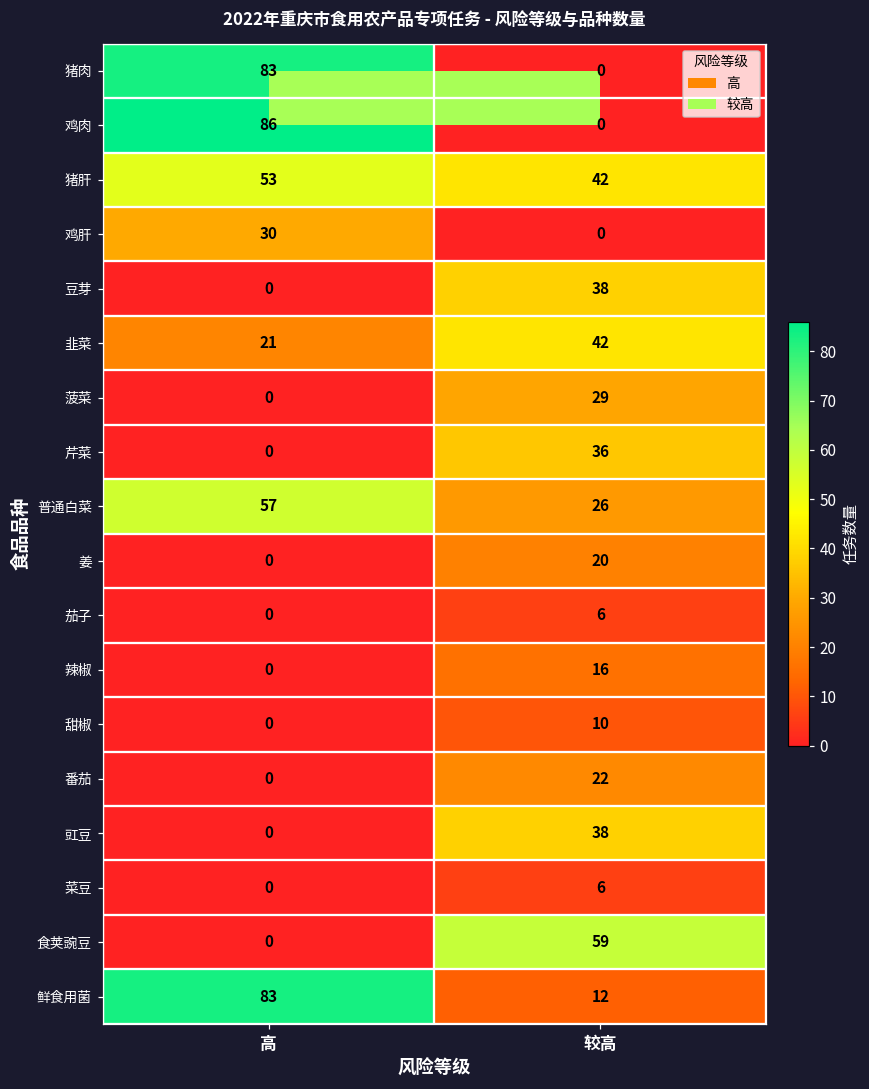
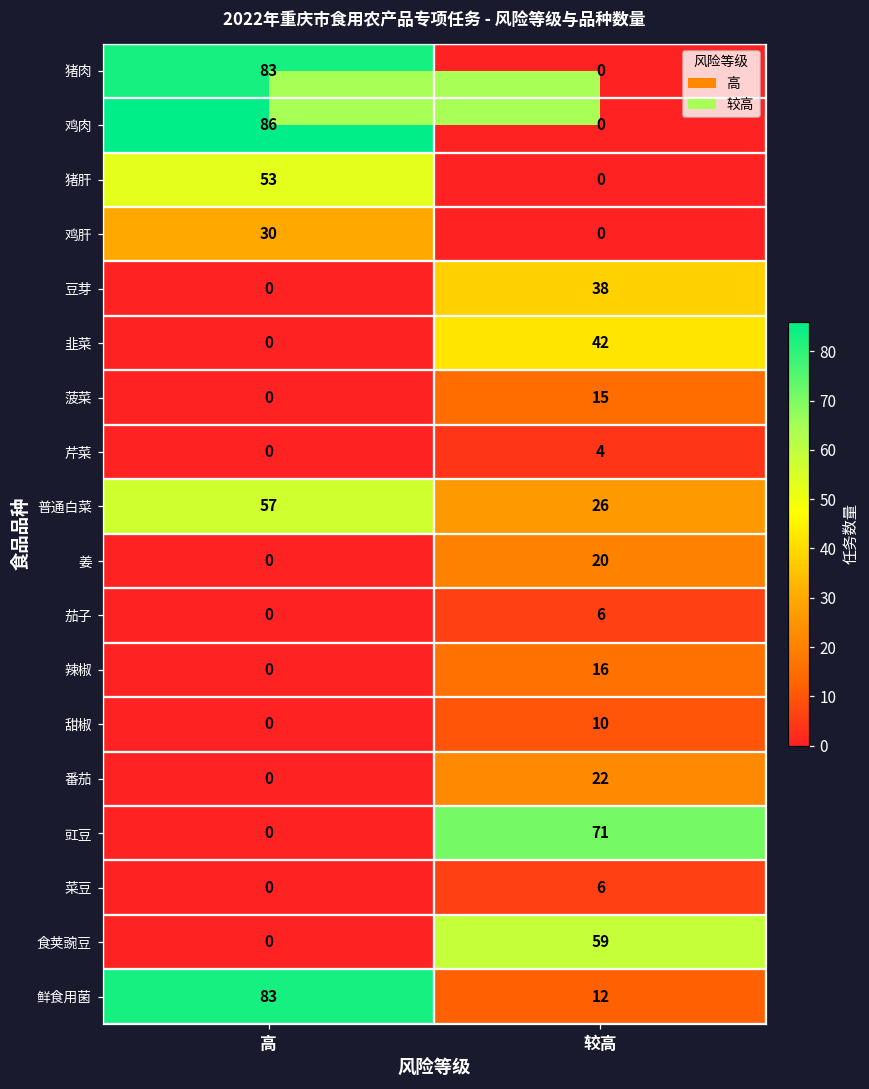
  {
    "猪肝": {
      "高": 53,
-     "较高": 42
+     "较高": 0
    },
    "鸡肝": {
      "高": 30,
      "较高": 0
    },
    "豆芽": {
      "高": 0,
      "较高": 38
    },
    "韭菜": {
-     "高": 21,
+     "高": 0,
      "较高": 42
    },
    "菠菜": {
      "高": 0,
-     "较高": 29
+     "较高": 15
    },
    "芹菜": {
      "高": 0,
-     "较高": 36
+     "较高": 4
    },
    "普通白菜": {
      "高": 57,
      "较高": 26
    },
    "姜": {
      "高": 0,
      "较高": 20
    },
    "茄子": {
      "高": 0,
      "较高": 6
    },
    "辣椒": {
      "高": 0,
      "较高": 16
    },
    "甜椒": {
      "高": 0,
      "较高": 10
    },
    "番茄": {
      "高": 0,
      "较高": 22
    },
    "豇豆": {
      "高": 0,
-     "较高": 38
+     "较高": 71
    },
    "菜豆": {
      "高": 0,
      "较高": 6
    },
    "食荚豌豆": {
      "高": 0,
      "较高": 59
    },
    "鲜食用菌": {
      "高": 83,
      "较高": 12
    }
  }
